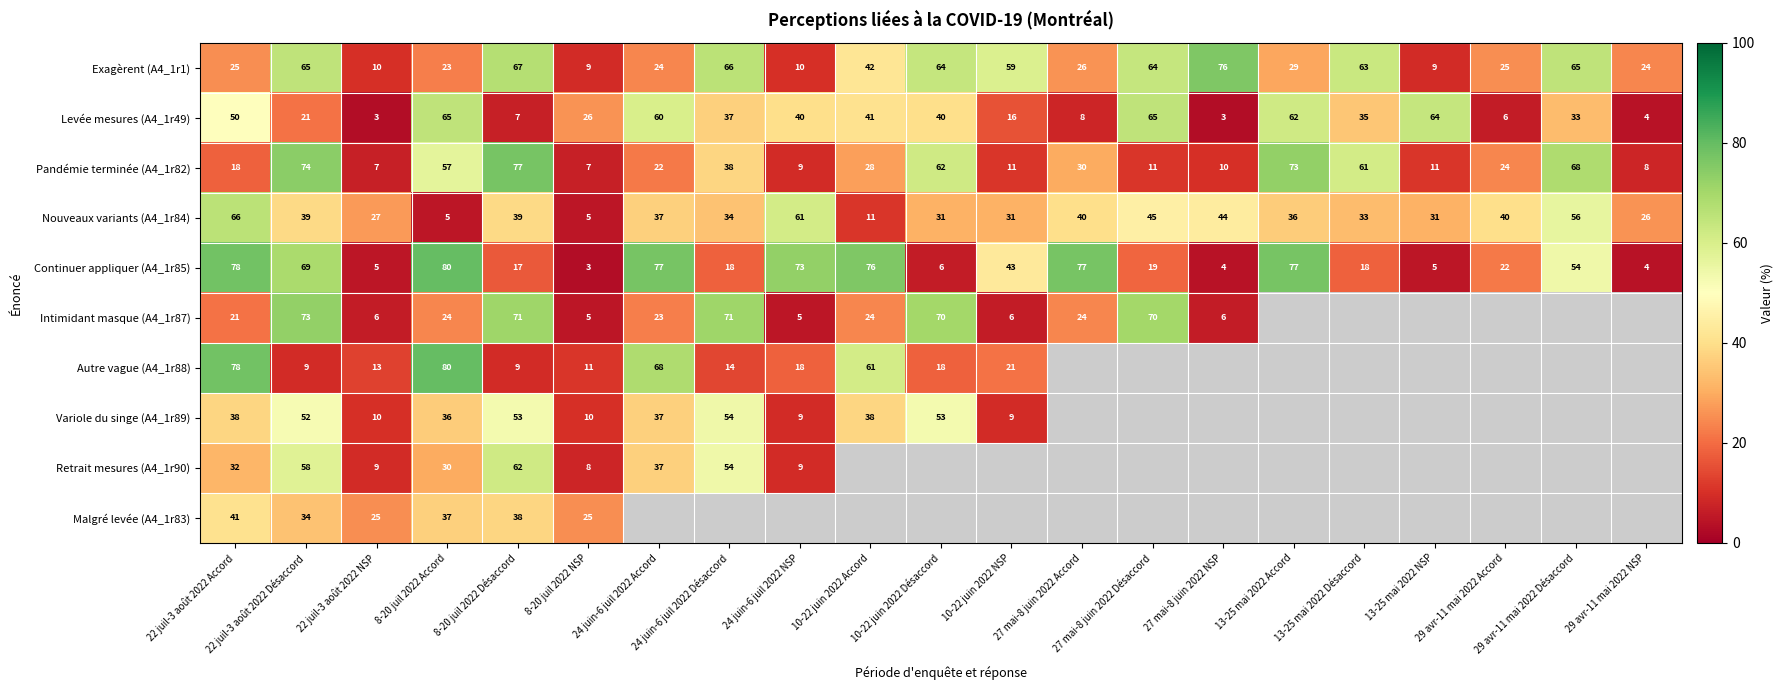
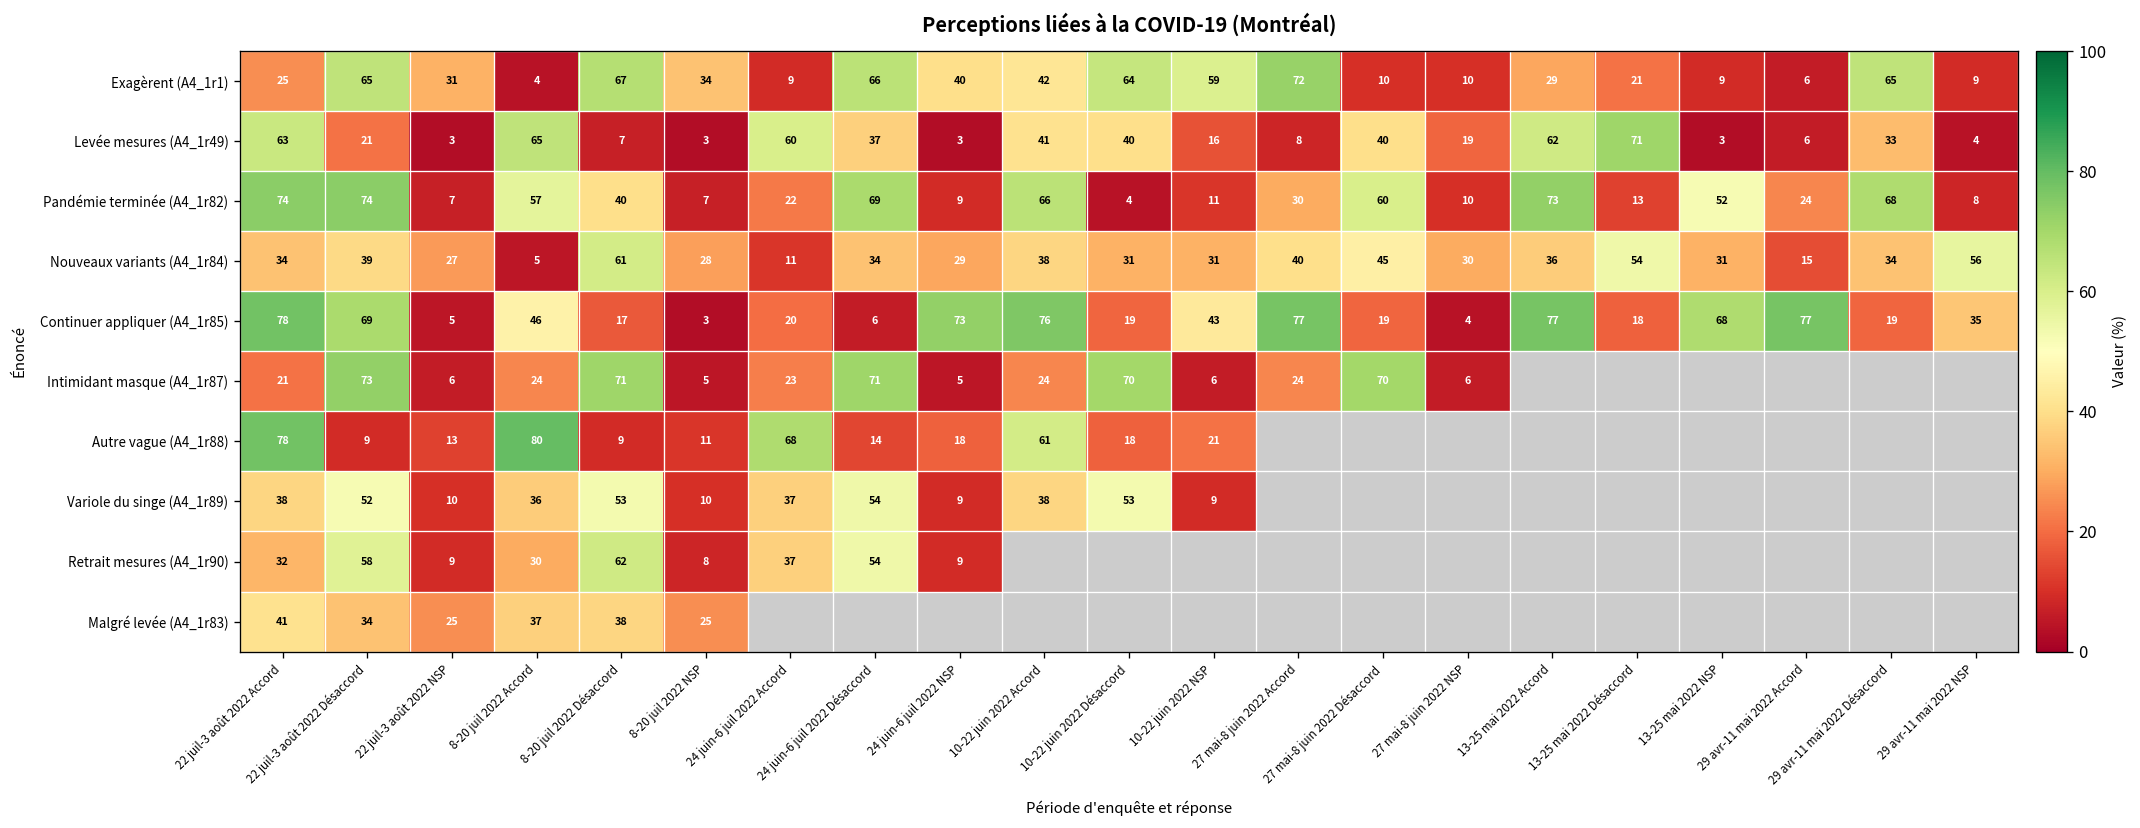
  {
    "Exagèrent (A4_1r1)": {
      "22 juil-3 août 2022 Accord": 25,
      "22 juil-3 août 2022 Désaccord": 65,
-     "22 juil-3 août 2022 NSP": 10,
-     "8-20 juil 2022 Accord": 23,
+     "22 juil-3 août 2022 NSP": 31,
+     "8-20 juil 2022 Accord": 4,
      "8-20 juil 2022 Désaccord": 67,
-     "8-20 juil 2022 NSP": 9,
-     "24 juin-6 juil 2022 Accord": 24,
+     "8-20 juil 2022 NSP": 34,
+     "24 juin-6 juil 2022 Accord": 9,
      "24 juin-6 juil 2022 Désaccord": 66,
-     "24 juin-6 juil 2022 NSP": 10,
+     "24 juin-6 juil 2022 NSP": 40,
      "10-22 juin 2022 Accord": 42,
      "10-22 juin 2022 Désaccord": 64,
      "10-22 juin 2022 NSP": 59,
-     "27 mai-8 juin 2022 Accord": 26,
-     "27 mai-8 juin 2022 Désaccord": 64,
-     "27 mai-8 juin 2022 NSP": 76,
+     "27 mai-8 juin 2022 Accord": 72,
+     "27 mai-8 juin 2022 Désaccord": 10,
+     "27 mai-8 juin 2022 NSP": 10,
      "13-25 mai 2022 Accord": 29,
-     "13-25 mai 2022 Désaccord": 63,
+     "13-25 mai 2022 Désaccord": 21,
      "13-25 mai 2022 NSP": 9,
-     "29 avr-11 mai 2022 Accord": 25,
+     "29 avr-11 mai 2022 Accord": 6,
      "29 avr-11 mai 2022 Désaccord": 65,
-     "29 avr-11 mai 2022 NSP": 24
+     "29 avr-11 mai 2022 NSP": 9
    },
    "Levée mesures (A4_1r49)": {
-     "22 juil-3 août 2022 Accord": 50,
+     "22 juil-3 août 2022 Accord": 63,
      "22 juil-3 août 2022 Désaccord": 21,
      "22 juil-3 août 2022 NSP": 3,
      "8-20 juil 2022 Accord": 65,
      "8-20 juil 2022 Désaccord": 7,
-     "8-20 juil 2022 NSP": 26,
+     "8-20 juil 2022 NSP": 3,
      "24 juin-6 juil 2022 Accord": 60,
      "24 juin-6 juil 2022 Désaccord": 37,
-     "24 juin-6 juil 2022 NSP": 40,
+     "24 juin-6 juil 2022 NSP": 3,
      "10-22 juin 2022 Accord": 41,
      "10-22 juin 2022 Désaccord": 40,
      "10-22 juin 2022 NSP": 16,
      "27 mai-8 juin 2022 Accord": 8,
-     "27 mai-8 juin 2022 Désaccord": 65,
-     "27 mai-8 juin 2022 NSP": 3,
+     "27 mai-8 juin 2022 Désaccord": 40,
+     "27 mai-8 juin 2022 NSP": 19,
      "13-25 mai 2022 Accord": 62,
-     "13-25 mai 2022 Désaccord": 35,
-     "13-25 mai 2022 NSP": 64,
+     "13-25 mai 2022 Désaccord": 71,
+     "13-25 mai 2022 NSP": 3,
      "29 avr-11 mai 2022 Accord": 6,
      "29 avr-11 mai 2022 Désaccord": 33,
      "29 avr-11 mai 2022 NSP": 4
    },
    "Pandémie terminée (A4_1r82)": {
-     "22 juil-3 août 2022 Accord": 18,
+     "22 juil-3 août 2022 Accord": 74,
      "22 juil-3 août 2022 Désaccord": 74,
      "22 juil-3 août 2022 NSP": 7,
      "8-20 juil 2022 Accord": 57,
-     "8-20 juil 2022 Désaccord": 77,
+     "8-20 juil 2022 Désaccord": 40,
      "8-20 juil 2022 NSP": 7,
      "24 juin-6 juil 2022 Accord": 22,
-     "24 juin-6 juil 2022 Désaccord": 38,
+     "24 juin-6 juil 2022 Désaccord": 69,
      "24 juin-6 juil 2022 NSP": 9,
-     "10-22 juin 2022 Accord": 28,
-     "10-22 juin 2022 Désaccord": 62,
+     "10-22 juin 2022 Accord": 66,
+     "10-22 juin 2022 Désaccord": 4,
      "10-22 juin 2022 NSP": 11,
      "27 mai-8 juin 2022 Accord": 30,
-     "27 mai-8 juin 2022 Désaccord": 11,
+     "27 mai-8 juin 2022 Désaccord": 60,
      "27 mai-8 juin 2022 NSP": 10,
      "13-25 mai 2022 Accord": 73,
-     "13-25 mai 2022 Désaccord": 61,
-     "13-25 mai 2022 NSP": 11,
+     "13-25 mai 2022 Désaccord": 13,
+     "13-25 mai 2022 NSP": 52,
      "29 avr-11 mai 2022 Accord": 24,
      "29 avr-11 mai 2022 Désaccord": 68,
      "29 avr-11 mai 2022 NSP": 8
    },
    "Nouveaux variants (A4_1r84)": {
-     "22 juil-3 août 2022 Accord": 66,
+     "22 juil-3 août 2022 Accord": 34,
      "22 juil-3 août 2022 Désaccord": 39,
      "22 juil-3 août 2022 NSP": 27,
      "8-20 juil 2022 Accord": 5,
-     "8-20 juil 2022 Désaccord": 39,
-     "8-20 juil 2022 NSP": 5,
-     "24 juin-6 juil 2022 Accord": 37,
+     "8-20 juil 2022 Désaccord": 61,
+     "8-20 juil 2022 NSP": 28,
+     "24 juin-6 juil 2022 Accord": 11,
      "24 juin-6 juil 2022 Désaccord": 34,
-     "24 juin-6 juil 2022 NSP": 61,
-     "10-22 juin 2022 Accord": 11,
+     "24 juin-6 juil 2022 NSP": 29,
+     "10-22 juin 2022 Accord": 38,
      "10-22 juin 2022 Désaccord": 31,
      "10-22 juin 2022 NSP": 31,
      "27 mai-8 juin 2022 Accord": 40,
      "27 mai-8 juin 2022 Désaccord": 45,
-     "27 mai-8 juin 2022 NSP": 44,
+     "27 mai-8 juin 2022 NSP": 30,
      "13-25 mai 2022 Accord": 36,
-     "13-25 mai 2022 Désaccord": 33,
+     "13-25 mai 2022 Désaccord": 54,
      "13-25 mai 2022 NSP": 31,
-     "29 avr-11 mai 2022 Accord": 40,
-     "29 avr-11 mai 2022 Désaccord": 56,
-     "29 avr-11 mai 2022 NSP": 26
+     "29 avr-11 mai 2022 Accord": 15,
+     "29 avr-11 mai 2022 Désaccord": 34,
+     "29 avr-11 mai 2022 NSP": 56
    },
    "Continuer appliquer (A4_1r85)": {
      "22 juil-3 août 2022 Accord": 78,
      "22 juil-3 août 2022 Désaccord": 69,
      "22 juil-3 août 2022 NSP": 5,
-     "8-20 juil 2022 Accord": 80,
+     "8-20 juil 2022 Accord": 46,
      "8-20 juil 2022 Désaccord": 17,
      "8-20 juil 2022 NSP": 3,
-     "24 juin-6 juil 2022 Accord": 77,
-     "24 juin-6 juil 2022 Désaccord": 18,
+     "24 juin-6 juil 2022 Accord": 20,
+     "24 juin-6 juil 2022 Désaccord": 6,
      "24 juin-6 juil 2022 NSP": 73,
      "10-22 juin 2022 Accord": 76,
-     "10-22 juin 2022 Désaccord": 6,
+     "10-22 juin 2022 Désaccord": 19,
      "10-22 juin 2022 NSP": 43,
      "27 mai-8 juin 2022 Accord": 77,
      "27 mai-8 juin 2022 Désaccord": 19,
      "27 mai-8 juin 2022 NSP": 4,
      "13-25 mai 2022 Accord": 77,
      "13-25 mai 2022 Désaccord": 18,
-     "13-25 mai 2022 NSP": 5,
-     "29 avr-11 mai 2022 Accord": 22,
-     "29 avr-11 mai 2022 Désaccord": 54,
-     "29 avr-11 mai 2022 NSP": 4
+     "13-25 mai 2022 NSP": 68,
+     "29 avr-11 mai 2022 Accord": 77,
+     "29 avr-11 mai 2022 Désaccord": 19,
+     "29 avr-11 mai 2022 NSP": 35
    },
    "Intimidant masque (A4_1r87)": {
      "22 juil-3 août 2022 Accord": 21,
      "22 juil-3 août 2022 Désaccord": 73,
      "22 juil-3 août 2022 NSP": 6,
      "8-20 juil 2022 Accord": 24,
      "8-20 juil 2022 Désaccord": 71,
      "8-20 juil 2022 NSP": 5,
      "24 juin-6 juil 2022 Accord": 23,
      "24 juin-6 juil 2022 Désaccord": 71,
      "24 juin-6 juil 2022 NSP": 5,
      "10-22 juin 2022 Accord": 24,
      "10-22 juin 2022 Désaccord": 70,
      "10-22 juin 2022 NSP": 6,
      "27 mai-8 juin 2022 Accord": 24,
      "27 mai-8 juin 2022 Désaccord": 70,
      "27 mai-8 juin 2022 NSP": 6
    },
    "Autre vague (A4_1r88)": {
      "22 juil-3 août 2022 Accord": 78,
      "22 juil-3 août 2022 Désaccord": 9,
      "22 juil-3 août 2022 NSP": 13,
      "8-20 juil 2022 Accord": 80,
      "8-20 juil 2022 Désaccord": 9,
      "8-20 juil 2022 NSP": 11,
      "24 juin-6 juil 2022 Accord": 68,
      "24 juin-6 juil 2022 Désaccord": 14,
      "24 juin-6 juil 2022 NSP": 18,
      "10-22 juin 2022 Accord": 61,
      "10-22 juin 2022 Désaccord": 18,
      "10-22 juin 2022 NSP": 21
    },
    "Variole du singe (A4_1r89)": {
      "22 juil-3 août 2022 Accord": 38,
      "22 juil-3 août 2022 Désaccord": 52,
      "22 juil-3 août 2022 NSP": 10,
      "8-20 juil 2022 Accord": 36,
      "8-20 juil 2022 Désaccord": 53,
      "8-20 juil 2022 NSP": 10,
      "24 juin-6 juil 2022 Accord": 37,
      "24 juin-6 juil 2022 Désaccord": 54,
      "24 juin-6 juil 2022 NSP": 9,
      "10-22 juin 2022 Accord": 38,
      "10-22 juin 2022 Désaccord": 53,
      "10-22 juin 2022 NSP": 9
    },
    "Retrait mesures (A4_1r90)": {
      "22 juil-3 août 2022 Accord": 32,
      "22 juil-3 août 2022 Désaccord": 58,
      "22 juil-3 août 2022 NSP": 9,
      "8-20 juil 2022 Accord": 30,
      "8-20 juil 2022 Désaccord": 62,
      "8-20 juil 2022 NSP": 8,
      "24 juin-6 juil 2022 Accord": 37,
      "24 juin-6 juil 2022 Désaccord": 54,
      "24 juin-6 juil 2022 NSP": 9
    },
    "Malgré levée (A4_1r83)": {
      "22 juil-3 août 2022 Accord": 41,
      "22 juil-3 août 2022 Désaccord": 34,
      "22 juil-3 août 2022 NSP": 25,
      "8-20 juil 2022 Accord": 37,
      "8-20 juil 2022 Désaccord": 38,
      "8-20 juil 2022 NSP": 25
    }
  }
